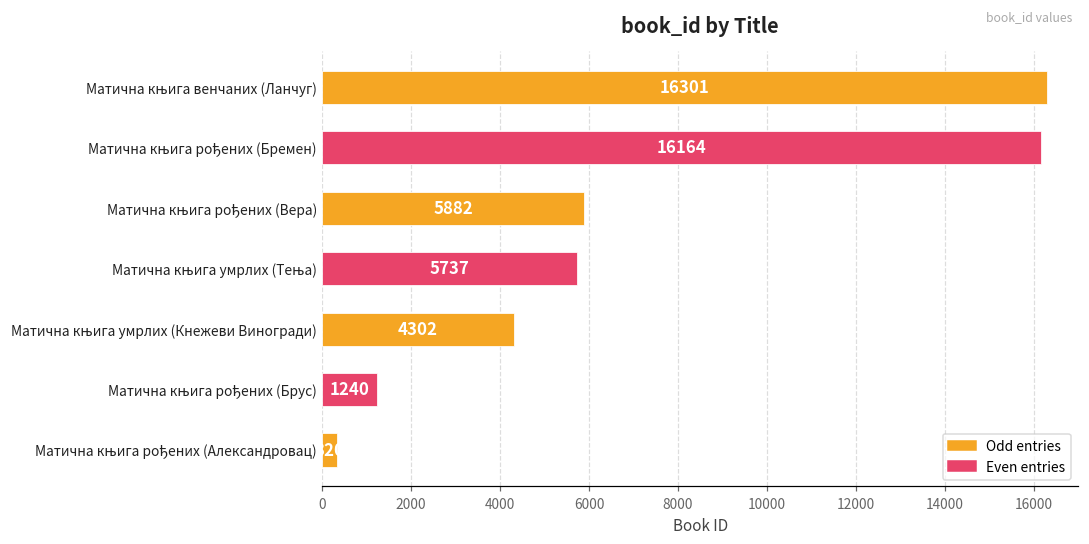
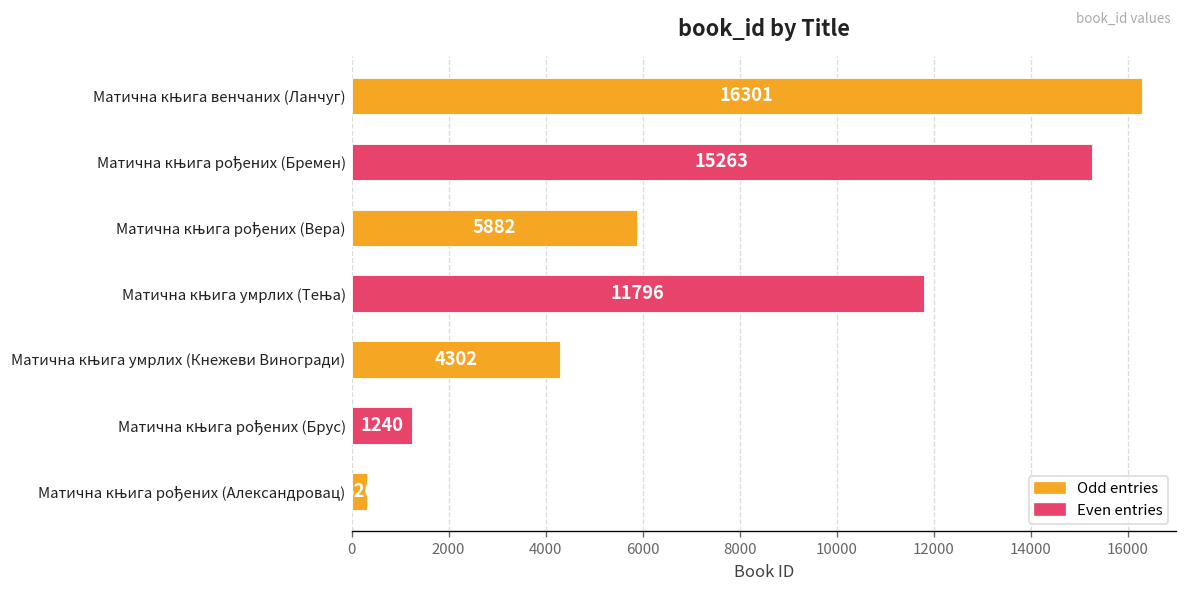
  {
    "Матична књига венчаних (Ланчуг)": 16301,
-   "Матична књига рођених (Бремен)": 16164,
+   "Матична књига рођених (Бремен)": 15263,
    "Матична књига рођених (Вера)": 5882,
-   "Матична књига умрлих (Тења)": 5737,
+   "Матична књига умрлих (Тења)": 11796,
    "Матична књига умрлих (Кнежеви Виногради)": 4302,
    "Матична књига рођених (Брус)": 1240
  }
